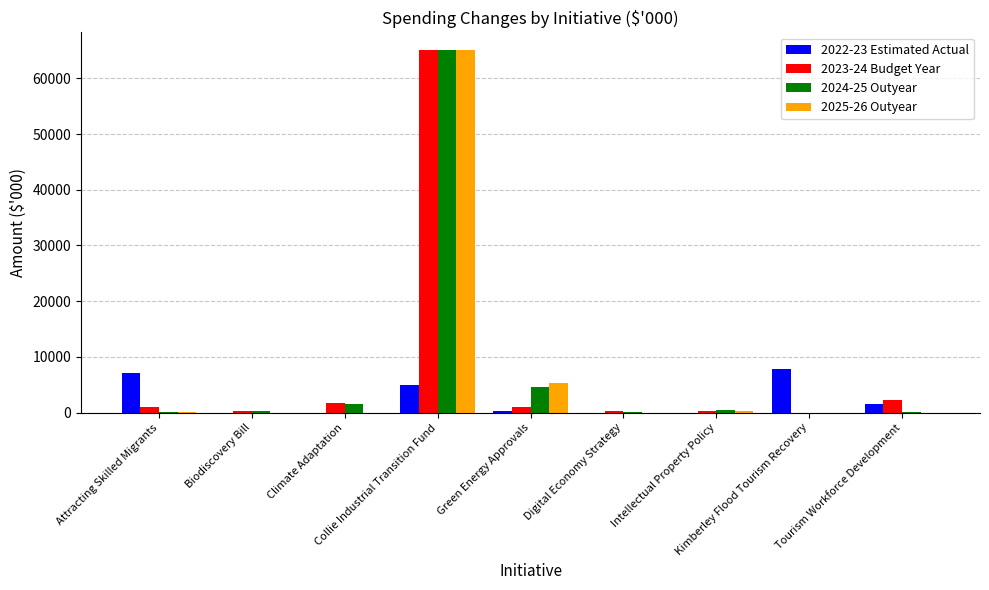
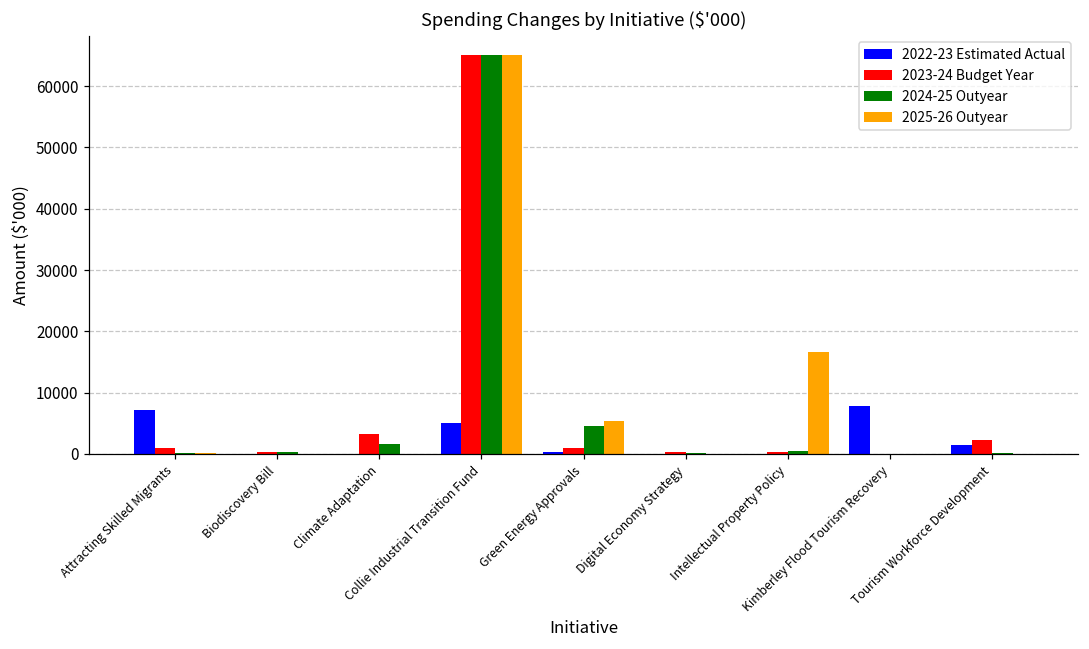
  {
    "2022-23 Estimated Actual": {
      "Attracting Skilled Migrants": 7000,
      "Biodiscovery Bill": 0,
      "Climate Adaptation": 0,
      "Collie Industrial Transition Fund": 5000,
      "Digital Economy Strategy": 0,
      "Intellectual Property Policy": 0,
      "Kimberley Flood Tourism Recovery": 8000,
      "Tourism Workforce Development": 1000
    },
    "2023-24 Budget Year": {
      "Attracting Skilled Migrants": 1000,
-     "Climate Adaptation": 2000,
+     "Climate Adaptation": 3000,
      "Collie Industrial Transition Fund": 65000,
      "Green Energy Approvals": 1000,
      "Kimberley Flood Tourism Recovery": 0,
      "Tourism Workforce Development": 2000
    },
    "2024-25 Outyear": {
      "Climate Adaptation": 2000,
      "Collie Industrial Transition Fund": 65000,
      "Green Energy Approvals": 5000,
      "Intellectual Property Policy": 0,
      "Kimberley Flood Tourism Recovery": 0
    },
    "2025-26 Outyear": {
      "Biodiscovery Bill": 0,
      "Climate Adaptation": 0,
      "Collie Industrial Transition Fund": 65000,
      "Green Energy Approvals": 5000,
      "Digital Economy Strategy": 0,
-     "Intellectual Property Policy": 0,
+     "Intellectual Property Policy": 17000,
      "Kimberley Flood Tourism Recovery": 0,
      "Tourism Workforce Development": 0
    }
  }
